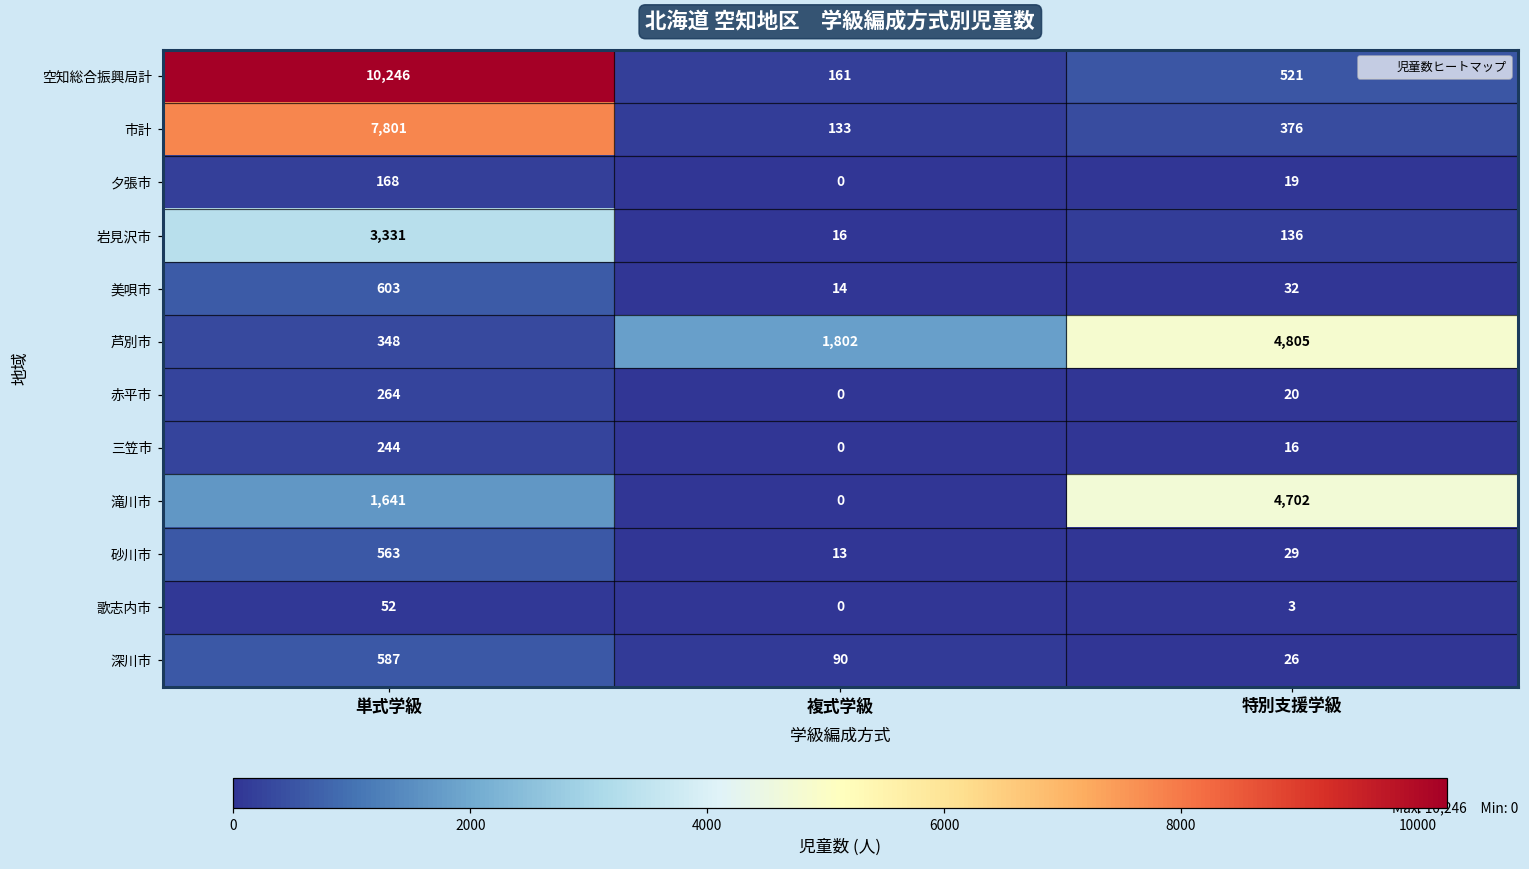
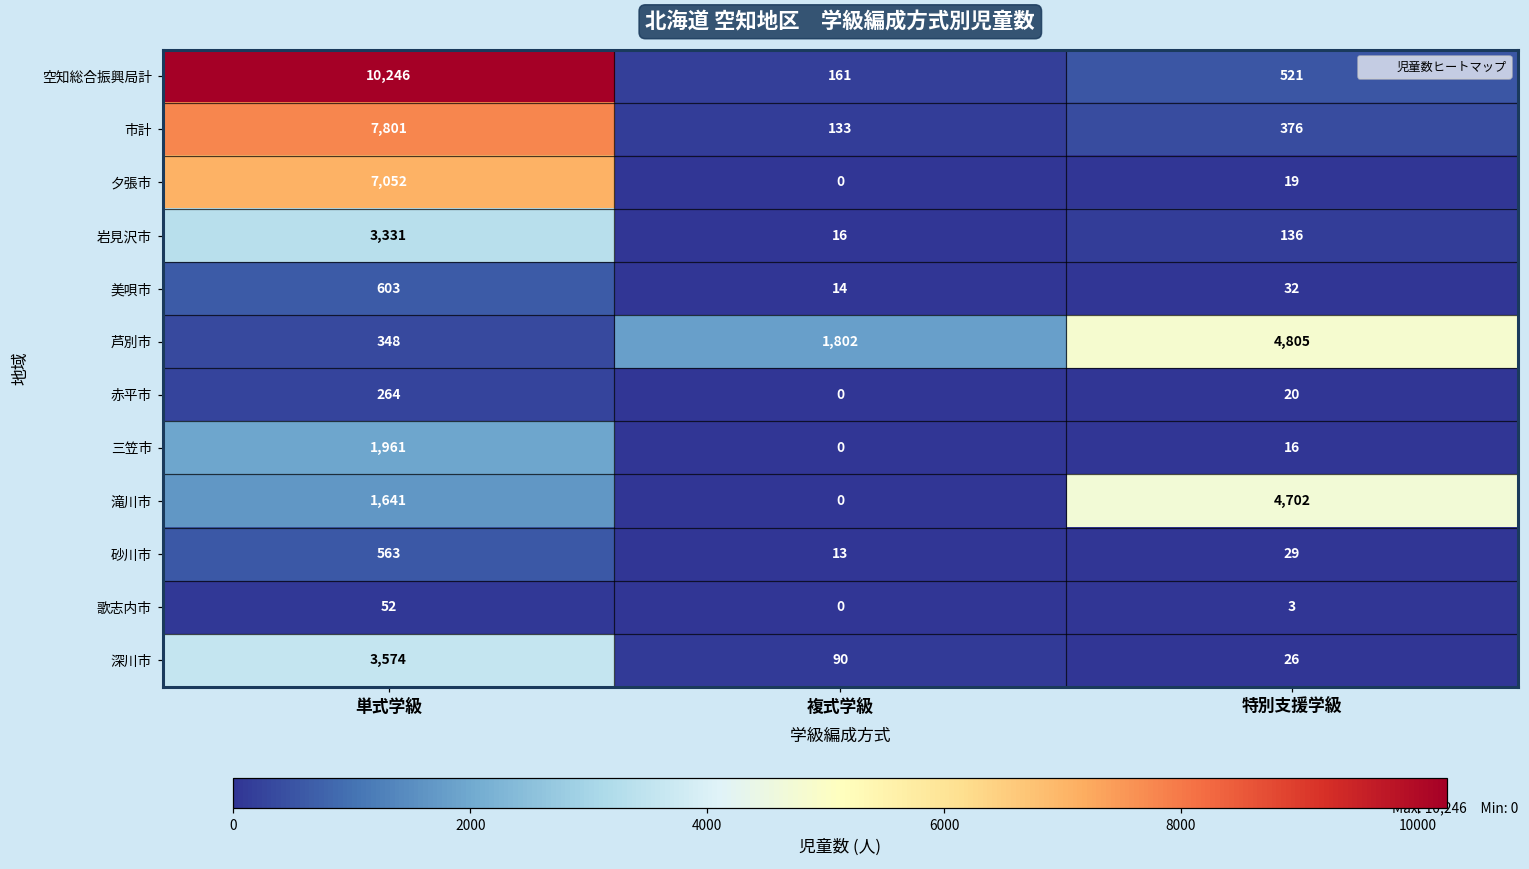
  {
    "空知総合振興局計": {
      "単式学級": "10,246",
      "複式学級": "161",
      "特別支援学級": "521"
    },
    "市計": {
      "単式学級": "7,801",
      "複式学級": "133",
      "特別支援学級": "376"
    },
    "夕張市": {
-     "単式学級": "168",
+     "単式学級": "7,052",
      "複式学級": "0",
      "特別支援学級": "19"
    },
    "岩見沢市": {
      "単式学級": "3,331",
      "複式学級": "16",
      "特別支援学級": "136"
    },
    "美唄市": {
      "単式学級": "603",
      "複式学級": "14",
      "特別支援学級": "32"
    },
    "芦別市": {
      "単式学級": "348",
      "複式学級": "1,802",
      "特別支援学級": "4,805"
    },
    "赤平市": {
      "単式学級": "264",
      "複式学級": "0",
      "特別支援学級": "20"
    },
    "三笠市": {
-     "単式学級": "244",
+     "単式学級": "1,961",
      "複式学級": "0",
      "特別支援学級": "16"
    },
    "滝川市": {
      "単式学級": "1,641",
      "複式学級": "0",
      "特別支援学級": "4,702"
    },
    "砂川市": {
      "単式学級": "563",
      "複式学級": "13",
      "特別支援学級": "29"
    },
    "歌志内市": {
      "単式学級": "52",
      "複式学級": "0",
      "特別支援学級": "3"
    },
    "深川市": {
-     "単式学級": "587",
+     "単式学級": "3,574",
      "複式学級": "90",
      "特別支援学級": "26"
    }
  }
